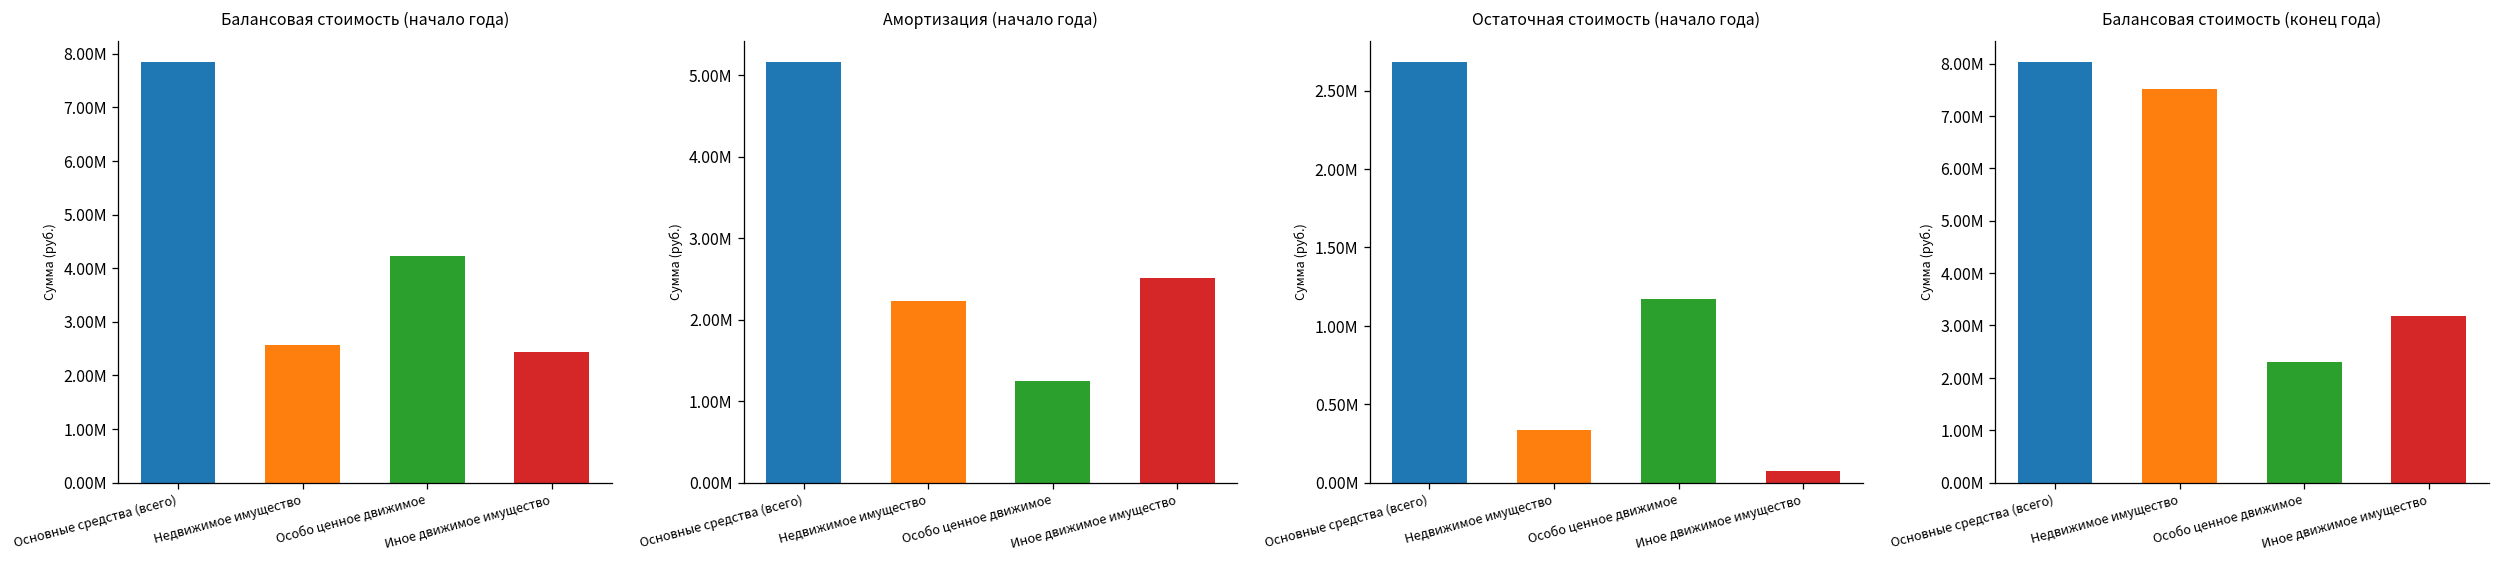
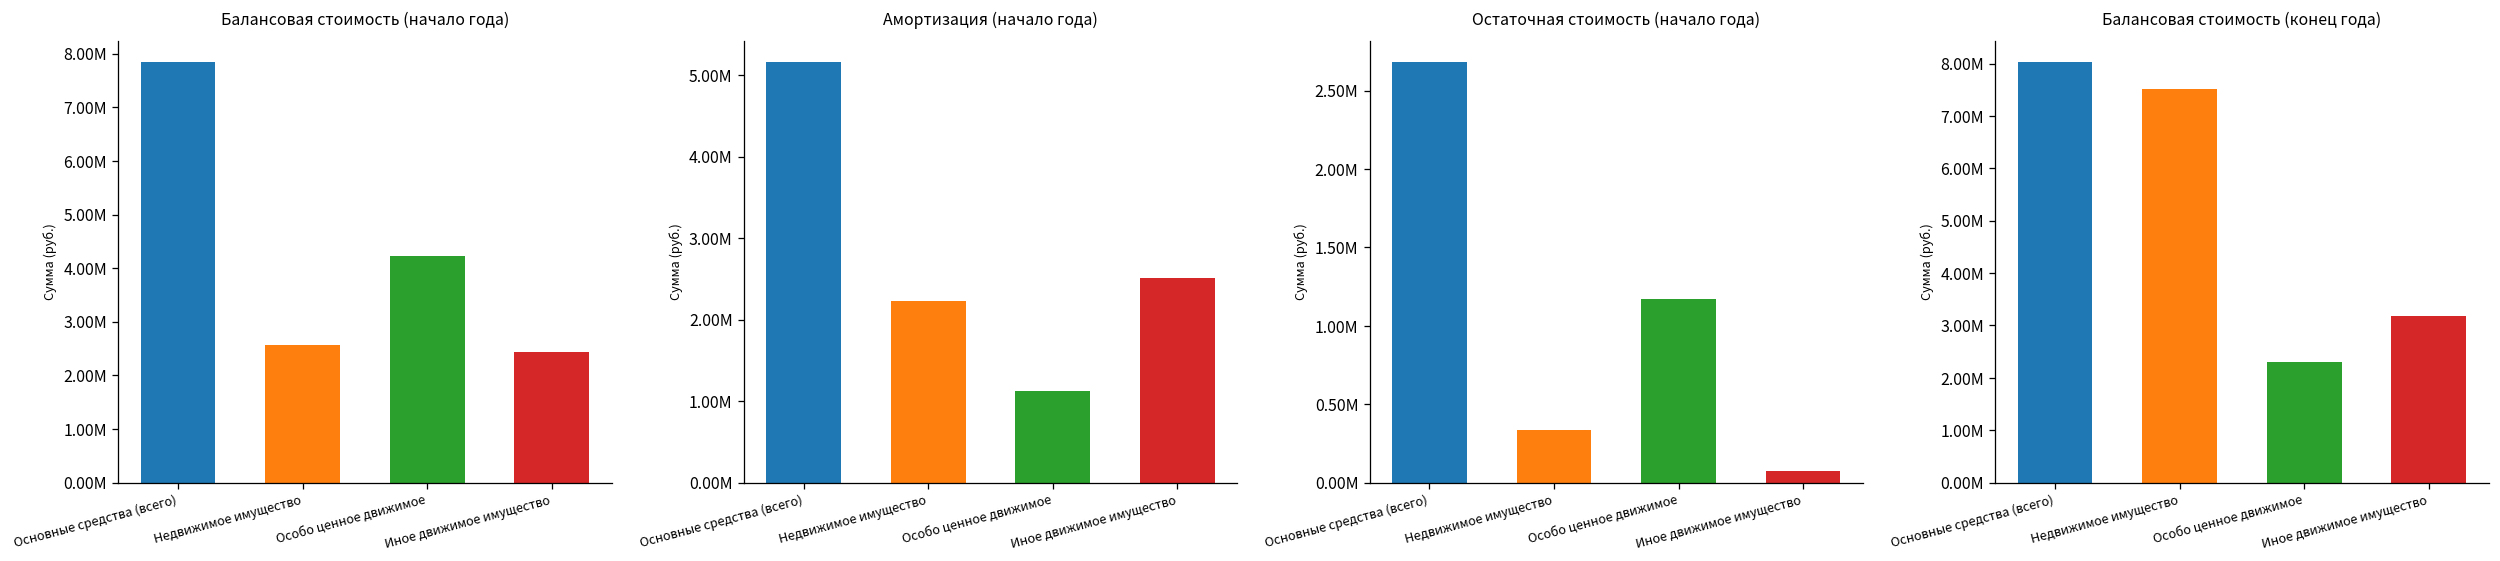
  {
    "Балансовая стоимость (начало года)": {
      "Основные средства (всего)": 7900000,
      "Недвижимое имущество": 2600000,
      "Особо ценное движимое": 4200000,
      "Иное движимое имущество": 2400000
    },
    "Амортизация (начало года)": {
      "Основные средства (всего)": 5200000,
      "Недвижимое имущество": 2200000,
-     "Особо ценное движимое": 1200000,
+     "Особо ценное движимое": 1100000,
      "Иное движимое имущество": 2500000
    },
    "Остаточная стоимость (начало года)": {
      "Основные средства (всего)": 2690000,
      "Недвижимое имущество": 330000,
      "Особо ценное движимое": 1170000,
      "Иное движимое имущество": 80000
    },
    "Балансовая стоимость (конец года)": {
      "Основные средства (всего)": 8000000,
      "Недвижимое имущество": 7500000,
      "Особо ценное движимое": 2300000,
      "Иное движимое имущество": 3200000
    }
  }
